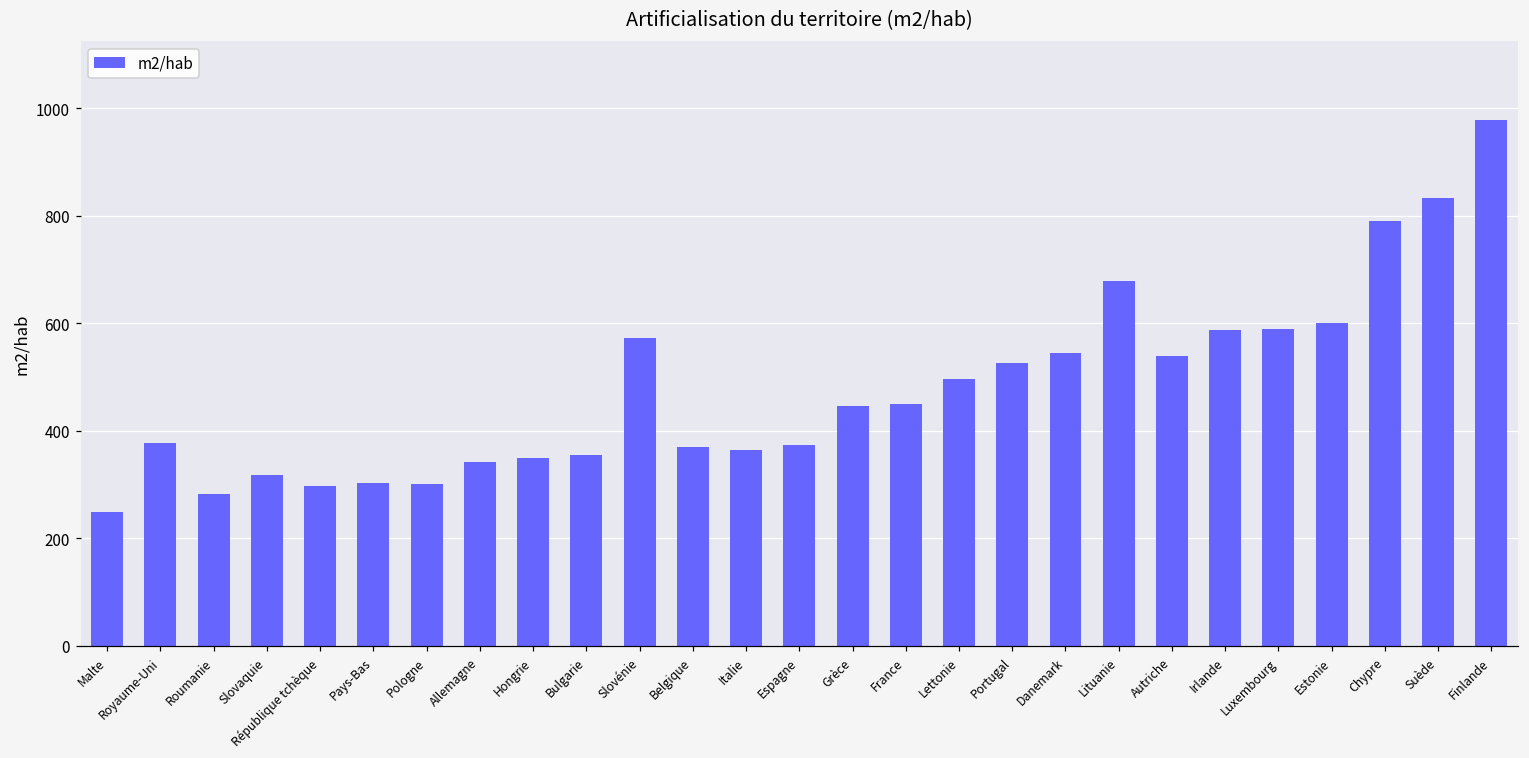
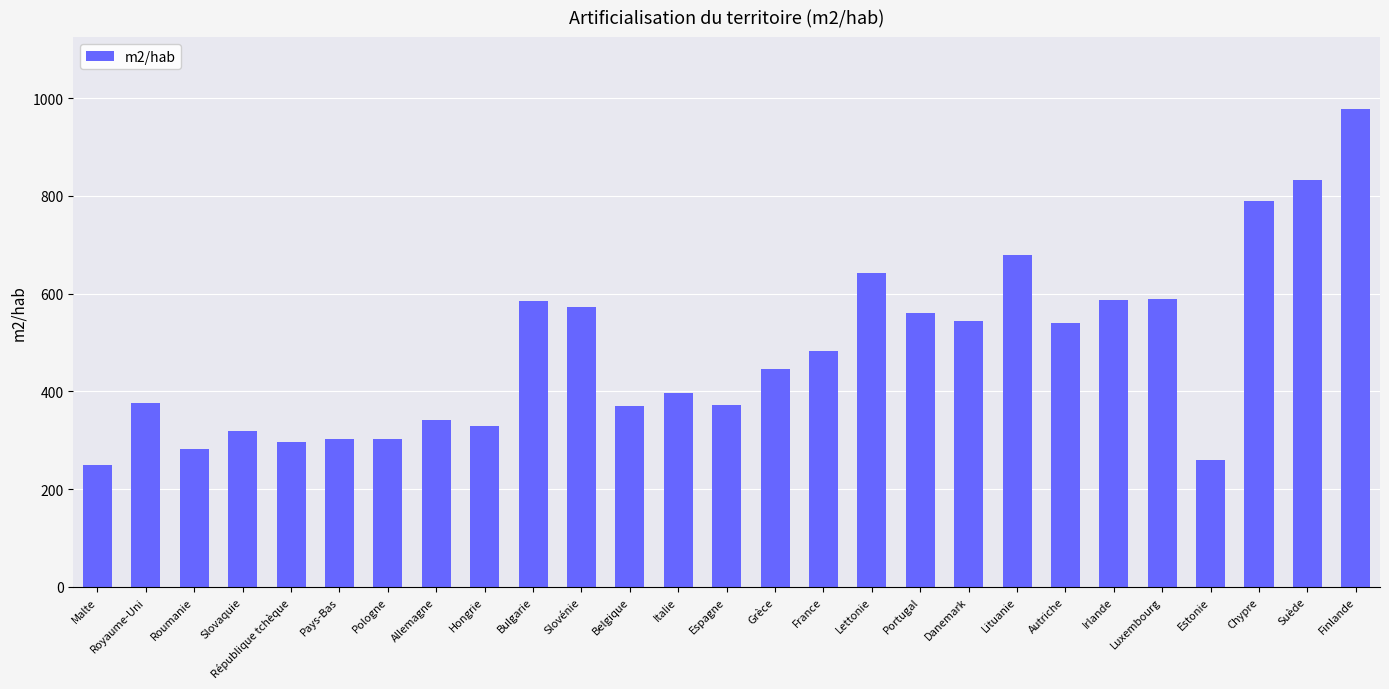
  {
    "Malte": 250,
    "Royaume-Uni": 380,
    "Roumanie": 280,
    "Slovaquie": 320,
    "République tchèque": 300,
    "Pays-Bas": 300,
    "Pologne": 300,
    "Allemagne": 340,
-   "Hongrie": 350,
-   "Bulgarie": 360,
+   "Hongrie": 330,
+   "Bulgarie": 590,
    "Slovénie": 570,
    "Belgique": 370,
-   "Italie": 360,
+   "Italie": 400,
    "Espagne": 370,
    "Grèce": 450,
-   "France": 450,
-   "Lettonie": 500,
-   "Portugal": 530,
+   "France": 480,
+   "Lettonie": 640,
+   "Portugal": 560,
    "Danemark": 540,
    "Lituanie": 680,
    "Autriche": 540,
    "Irlande": 590,
    "Luxembourg": 590,
-   "Estonie": 600,
+   "Estonie": 260,
    "Chypre": 790,
    "Suède": 830,
    "Finlande": 980
  }
